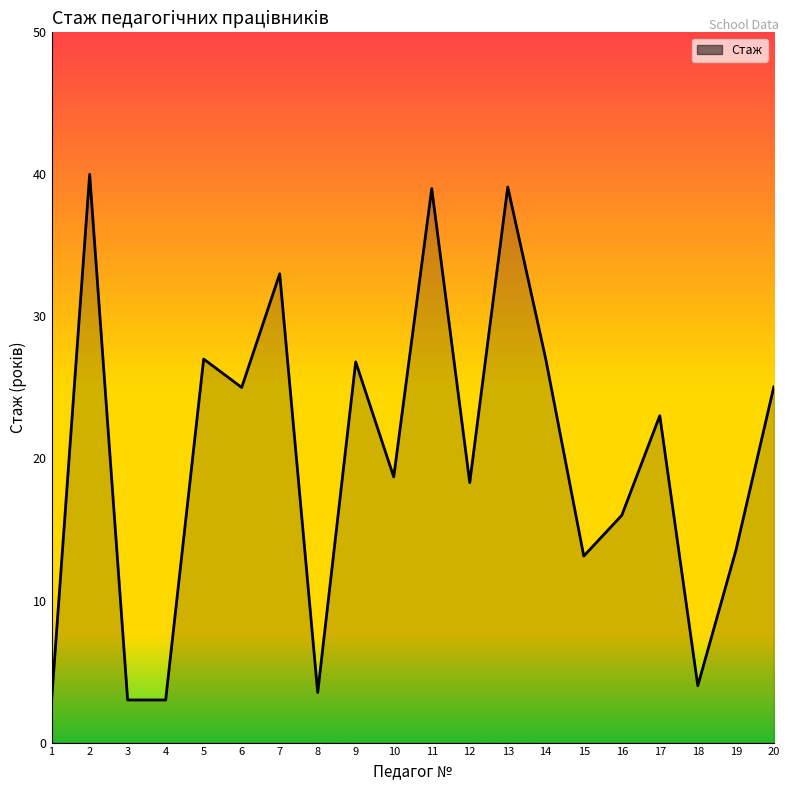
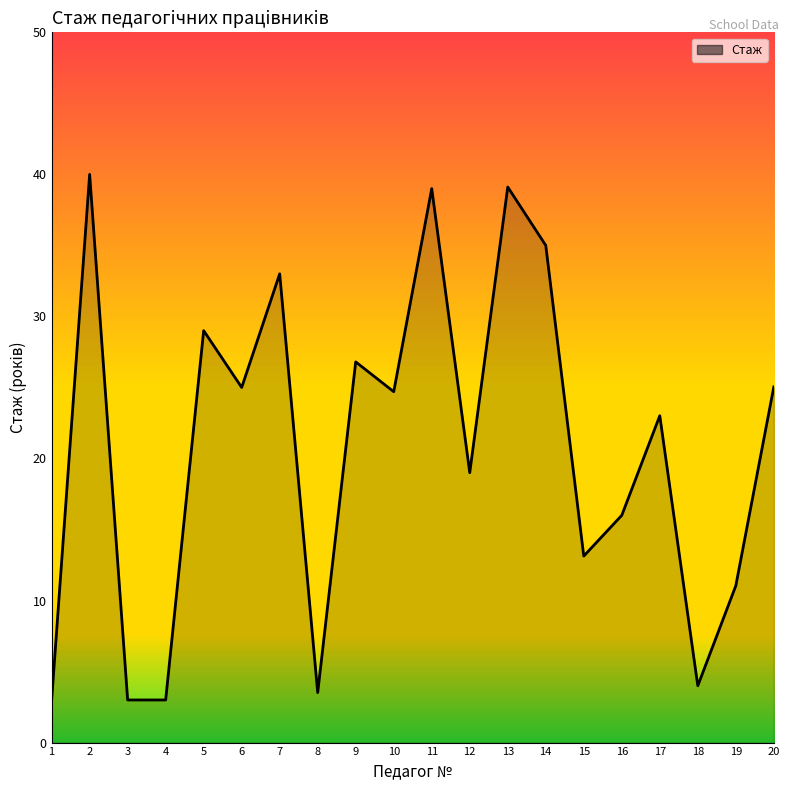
  {
    "1": 3.0,
    "2": 40.0,
    "3": 3.0,
    "4": 3.0,
-   "5": 27,
+   "5": 29,
    "6": 25.0,
    "7": 33.0,
    "8": 3.5,
    "9": 26.8,
-   "10": 18.7,
+   "10": 24.7,
    "11": 39.0,
-   "12": 18.3,
+   "12": 19.0,
    "13": 39.1,
-   "14": 27,
+   "14": 35,
    "15": 13.1,
    "16": 16.0,
    "17": 23.0,
    "18": 4.0,
-   "19": 13.5,
+   "19": 11.0,
    "20": 25.0
  }
